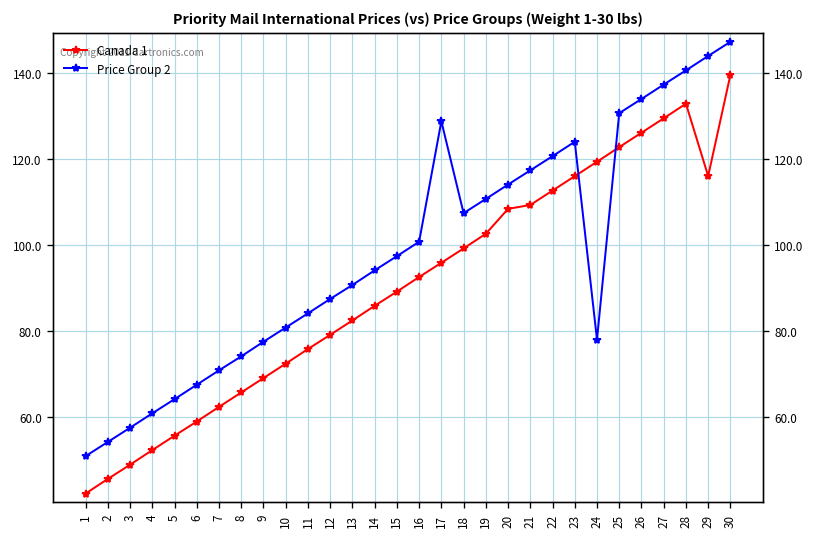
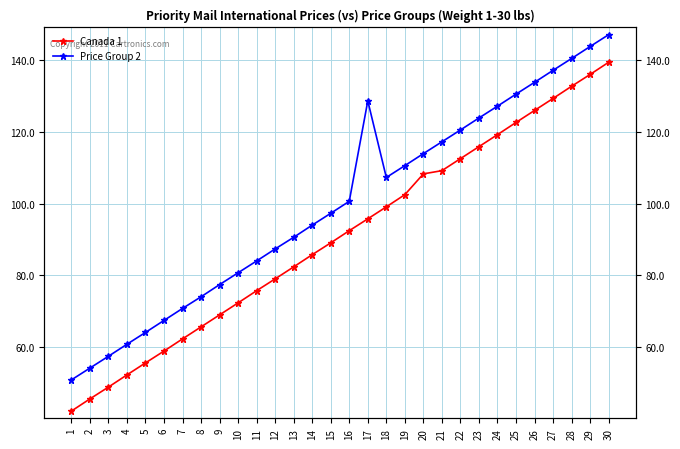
  {
    "Canada 1": {
      "1": 42,
      "2": 46,
      "3": 49,
      "4": 52,
      "5": 56,
      "6": 59,
      "7": 62,
      "8": 66,
      "9": 69,
      "10": 72,
      "11": 76,
      "12": 79,
      "13": 82,
      "14": 86,
      "15": 89,
      "16": 92,
      "17": 96,
      "18": 99,
      "19": 103,
      "20": 108,
      "21": 109,
      "22": 113,
      "23": 116,
      "24": 119,
      "25": 123,
      "26": 126,
      "27": 129,
      "28": 133,
-     "29": 116,
+     "29": 136,
      "30": 139
    },
    "Price Group 2": {
      "1": 51,
      "2": 54,
      "3": 57,
      "4": 61,
      "5": 64,
      "6": 67,
      "7": 71,
      "8": 74,
      "9": 77,
      "10": 81,
      "11": 84,
      "12": 87,
      "13": 91,
      "14": 94,
      "15": 97,
      "16": 101,
      "17": 129,
      "18": 107,
      "19": 111,
      "20": 114,
      "21": 117,
      "22": 121,
      "23": 124,
-     "24": 78,
+     "24": 127,
      "25": 131,
      "26": 134,
      "27": 137,
      "28": 141,
      "29": 144,
      "30": 147
    }
  }
